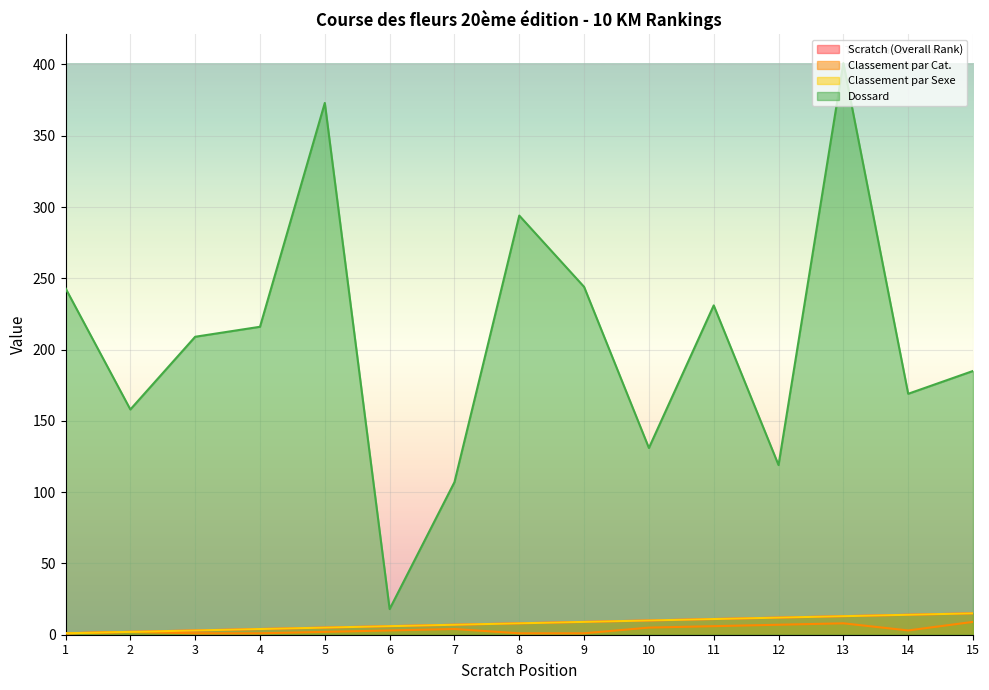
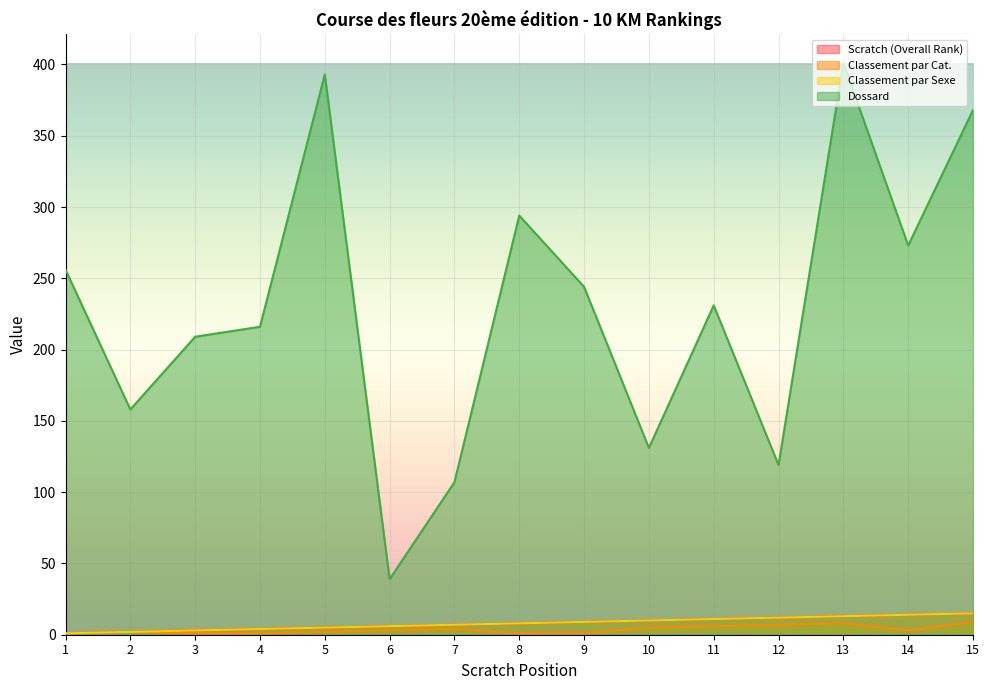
  {
    "Dossard": {
-     "1": 243,
+     "1": 256,
      "2": 158,
      "3": 209,
      "4": 216,
-     "5": 373,
-     "6": 18,
+     "5": 393,
+     "6": 39,
      "7": 107,
      "8": 294,
      "9": 244,
      "10": 131,
      "11": 231,
      "12": 119,
-     "14": 169,
-     "15": 185
+     "14": 273,
+     "15": 368
    }
  }
